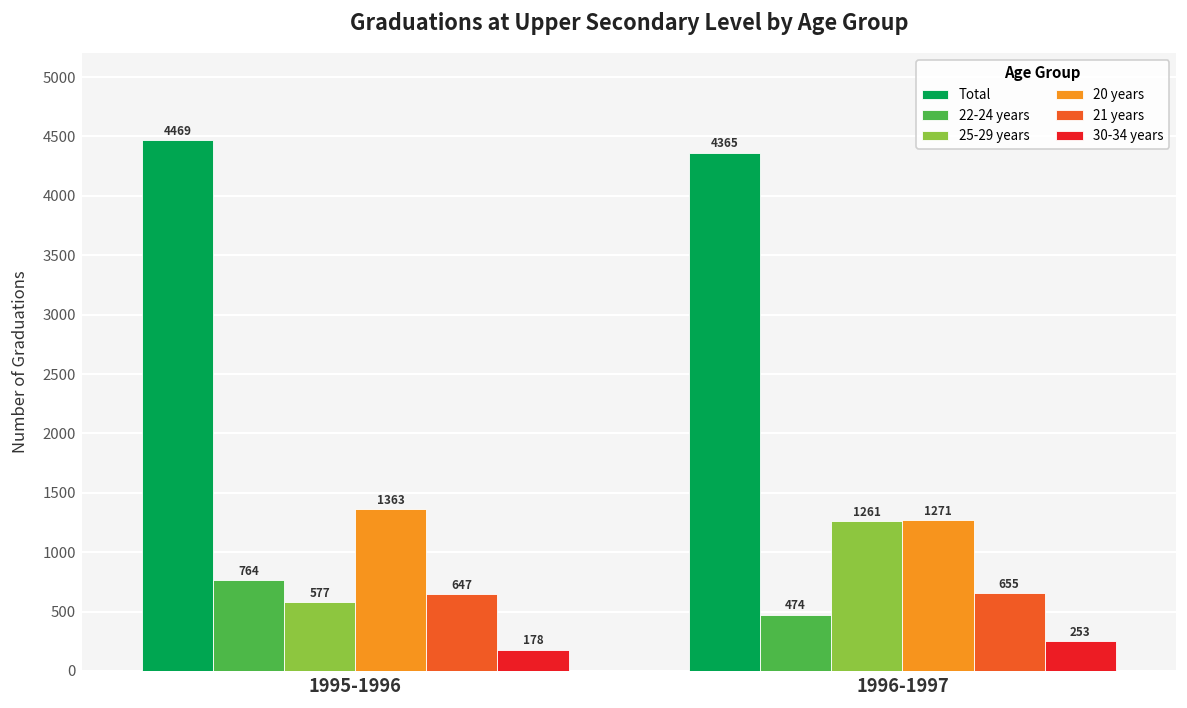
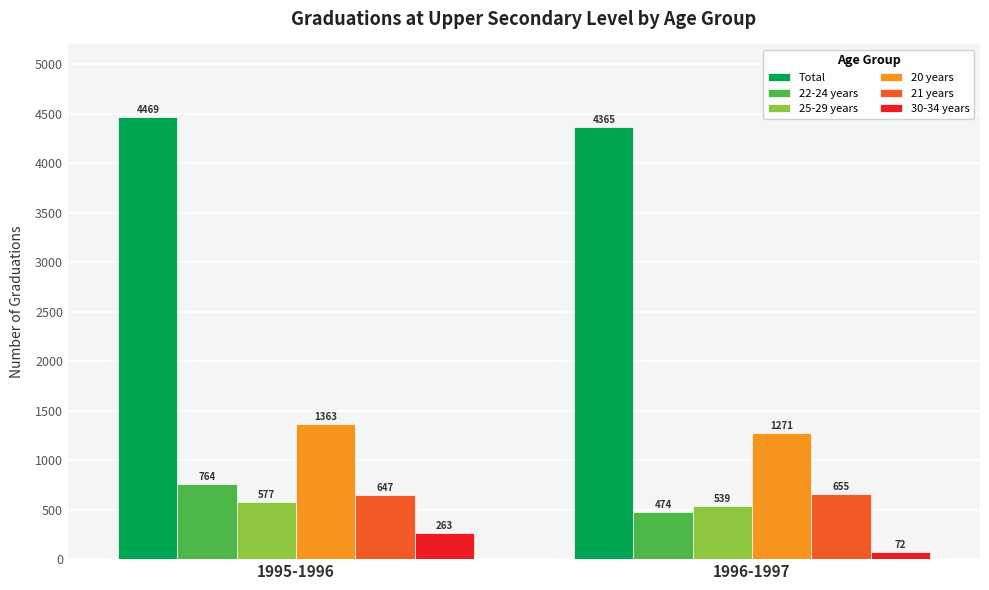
  {
    "Total": {
      "1995-1996": 4469,
      "1996-1997": 4365
    },
    "22-24 years": {
      "1995-1996": 764,
      "1996-1997": 474
    },
    "25-29 years": {
      "1995-1996": 577,
-     "1996-1997": 1261
+     "1996-1997": 539
    },
    "30-34 years": {
-     "1995-1996": 178,
-     "1996-1997": 253
+     "1995-1996": 263,
+     "1996-1997": 72
    }
  }
